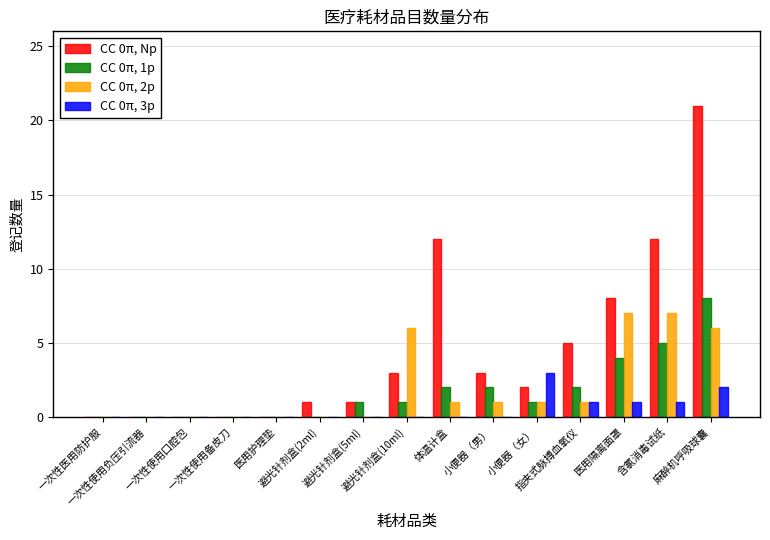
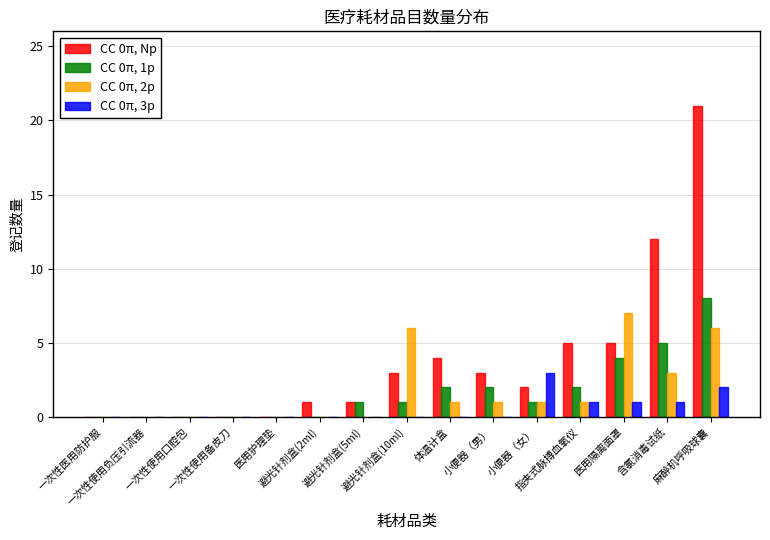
  {
    "CC 0π, Np": {
      "一次性医用防护服": 0,
      "一次性使用负压引流器": 0,
      "一次性使用口腔包": 0,
      "一次性使用备皮刀": 0,
      "医用护理垫": 0,
      "避光针剂盒(2ml)": 1,
      "避光针剂盒(5ml)": 1,
      "避光针剂盒(10ml)": 3,
-     "体温计盒": 12,
+     "体温计盒": 4,
      "小便器（男）": 3,
      "小便器（女）": 2,
      "指夹式脉搏血氧仪": 5,
-     "医用隔离面罩": 8,
+     "医用隔离面罩": 5,
      "含氯消毒试纸": 12,
      "麻醉机呼吸球囊": 21
    },
    "CC 0π, 1p": {
      "一次性医用防护服": 0,
      "一次性使用负压引流器": 0,
      "一次性使用口腔包": 0,
      "一次性使用备皮刀": 0,
      "医用护理垫": 0,
      "避光针剂盒(2ml)": 0,
      "避光针剂盒(5ml)": 1,
      "避光针剂盒(10ml)": 1,
      "体温计盒": 2,
      "小便器（男）": 2,
      "小便器（女）": 1,
      "指夹式脉搏血氧仪": 2,
      "医用隔离面罩": 4,
      "含氯消毒试纸": 5,
      "麻醉机呼吸球囊": 8
    },
    "CC 0π, 2p": {
      "一次性医用防护服": 0,
      "一次性使用负压引流器": 0,
      "一次性使用口腔包": 0,
      "一次性使用备皮刀": 0,
      "医用护理垫": 0,
      "避光针剂盒(2ml)": 0,
      "避光针剂盒(5ml)": 0,
      "避光针剂盒(10ml)": 6,
      "体温计盒": 1,
      "小便器（男）": 1,
      "小便器（女）": 1,
      "指夹式脉搏血氧仪": 1,
      "医用隔离面罩": 7,
-     "含氯消毒试纸": 7,
+     "含氯消毒试纸": 3,
      "麻醉机呼吸球囊": 6
    },
    "CC 0π, 3p": {
      "一次性医用防护服": 0,
      "一次性使用负压引流器": 0,
      "一次性使用口腔包": 0,
      "一次性使用备皮刀": 0,
      "医用护理垫": 0,
      "避光针剂盒(2ml)": 0,
      "避光针剂盒(5ml)": 0,
      "避光针剂盒(10ml)": 0,
      "体温计盒": 0,
      "小便器（男）": 0,
      "小便器（女）": 3,
      "指夹式脉搏血氧仪": 1,
      "医用隔离面罩": 1,
      "含氯消毒试纸": 1,
      "麻醉机呼吸球囊": 2
    }
  }
